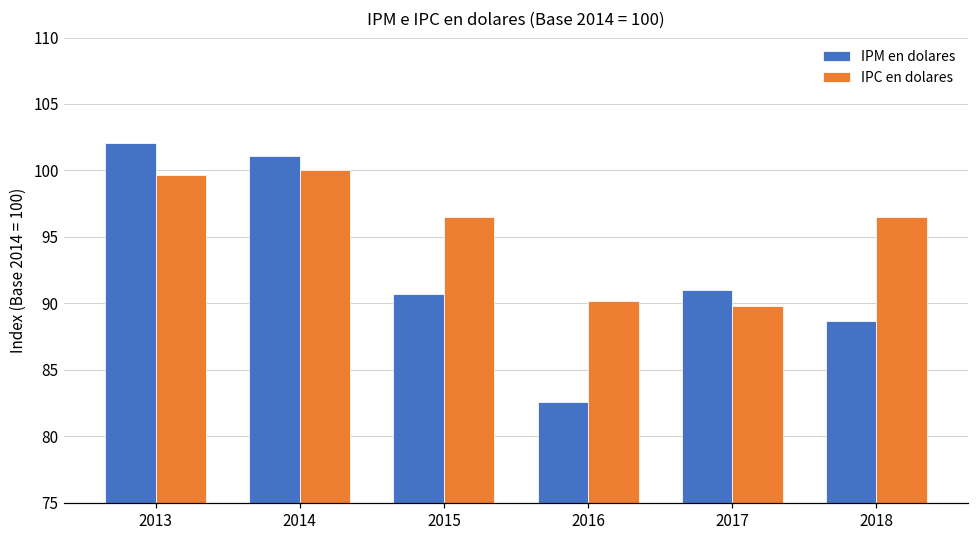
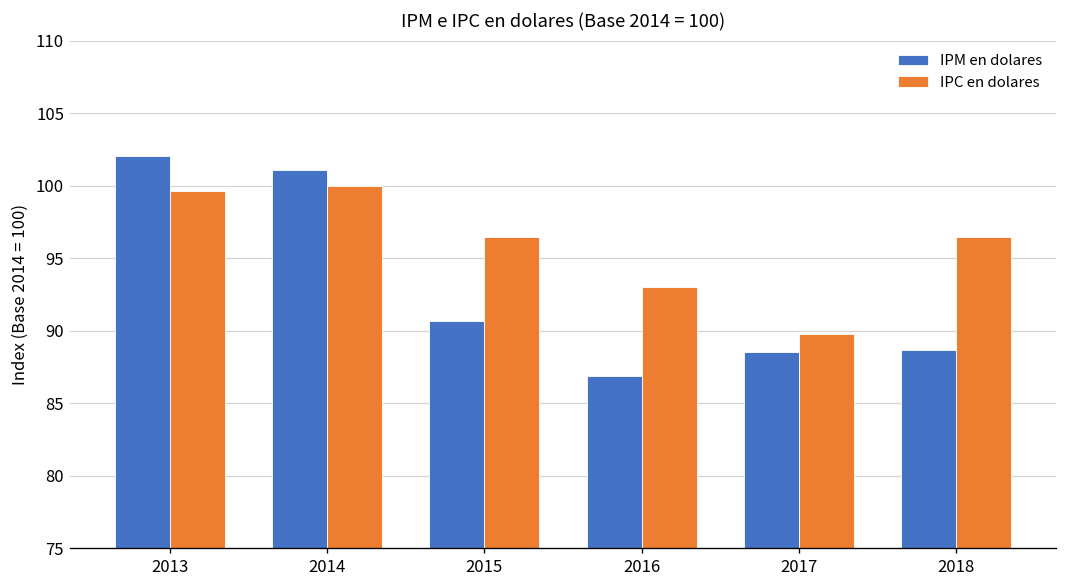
  {
    "IPM en dolares": {
      "2013": 102.1,
      "2014": 101.1,
      "2015": 90.7,
-     "2016": 82.6,
-     "2017": 91.0,
+     "2016": 86.9,
+     "2017": 88.5,
      "2018": 88.7
    },
    "IPC en dolares": {
      "2013": 99.7,
      "2014": 100.0,
      "2015": 96.5,
-     "2016": 90.2,
+     "2016": 93.0,
      "2017": 89.8,
      "2018": 96.5
    }
  }
